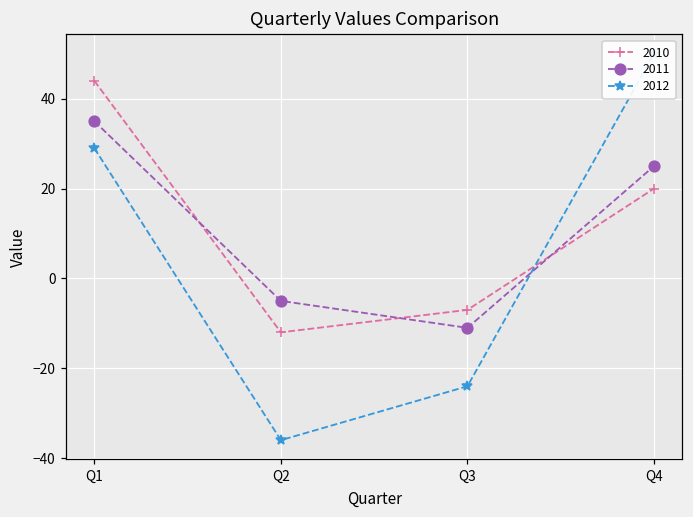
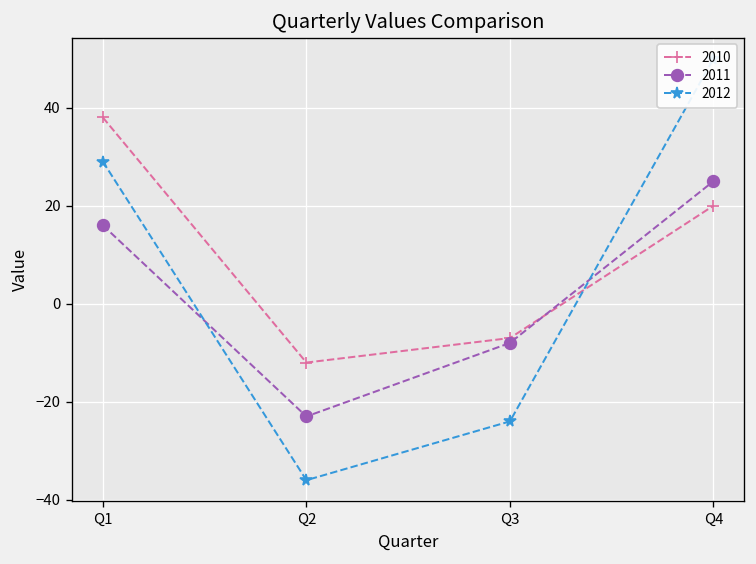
  {
    "2010": {
-     "Q1": 44,
+     "Q1": 38,
      "Q2": -12,
      "Q3": -7,
      "Q4": 20
    },
    "2011": {
-     "Q1": 35,
-     "Q2": -5,
-     "Q3": -11,
+     "Q1": 16,
+     "Q2": -23,
+     "Q3": -8,
      "Q4": 25
    },
    "2012": {
      "Q1": 29,
      "Q2": -36,
      "Q3": -24
    }
  }
